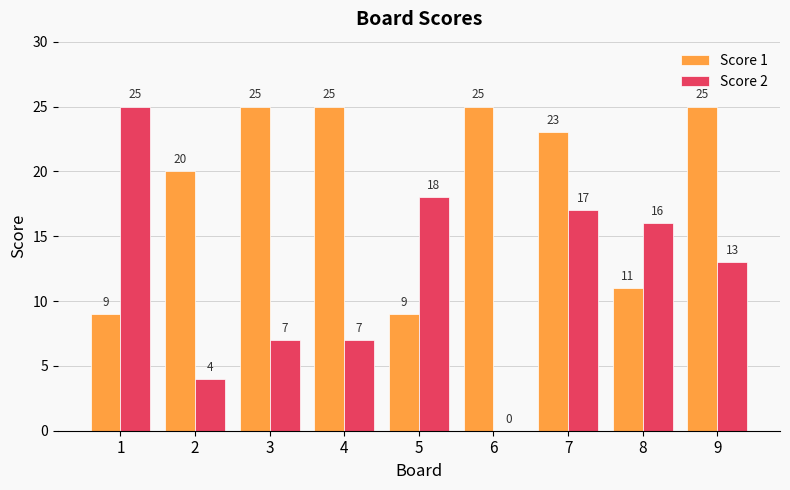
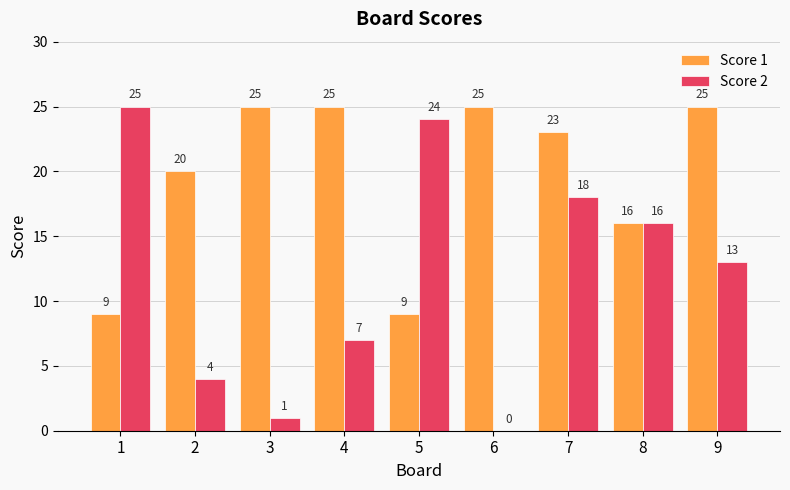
  {
    "Score 1": {
      "1": 9,
      "2": 20,
      "3": 25,
      "4": 25,
      "5": 9,
      "6": 25,
      "7": 23,
-     "8": 11,
+     "8": 16,
      "9": 25
    },
    "Score 2": {
      "1": 25,
      "2": 4,
-     "3": 7,
+     "3": 1,
      "4": 7,
-     "5": 18,
+     "5": 24,
      "6": 0,
-     "7": 17,
+     "7": 18,
      "8": 16,
      "9": 13
    }
  }
